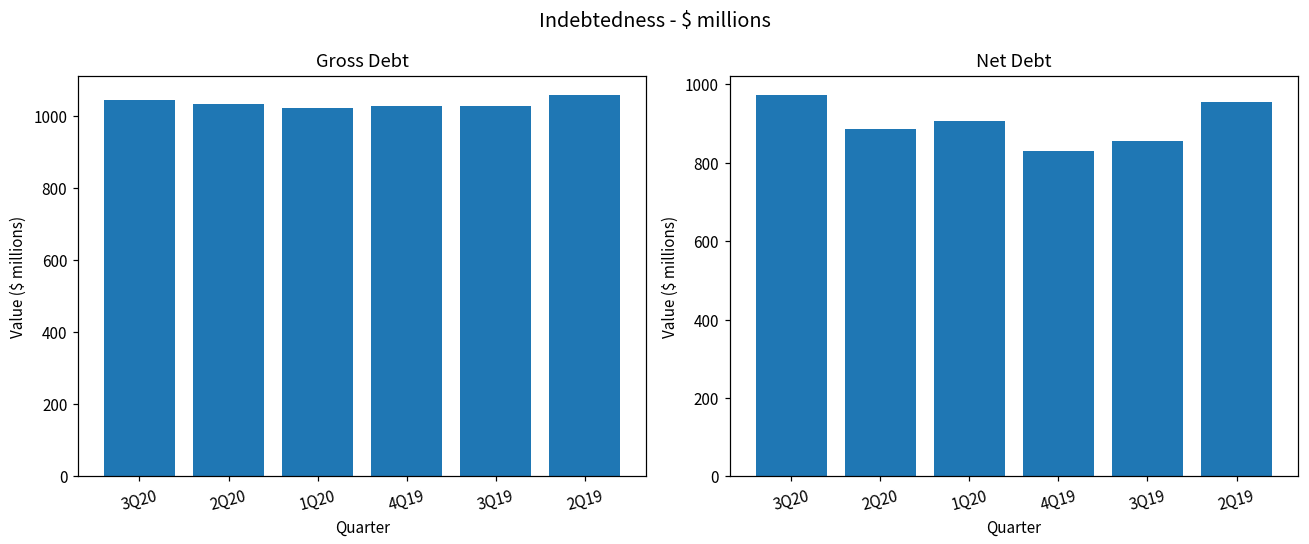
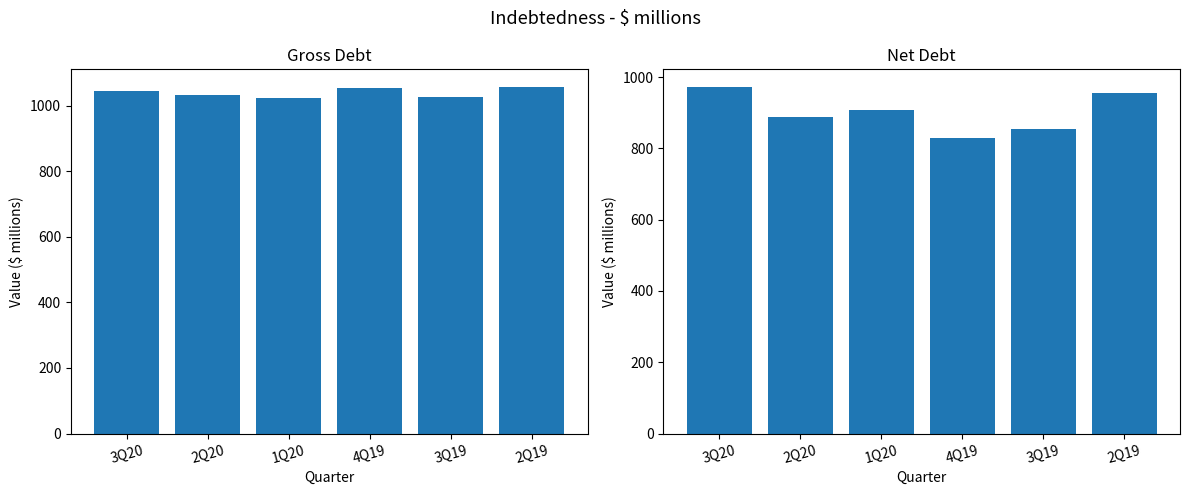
  {
    "Gross Debt": {
      "3Q20": 1040,
      "2Q20": 1030,
      "1Q20": 1020,
-     "4Q19": 1030,
+     "4Q19": 1050,
      "3Q19": 1030,
      "2Q19": 1060
    },
    "Net Debt": {
      "3Q20": 970,
      "2Q20": 890,
      "1Q20": 910,
      "4Q19": 830,
      "3Q19": 860,
      "2Q19": 960
    }
  }
